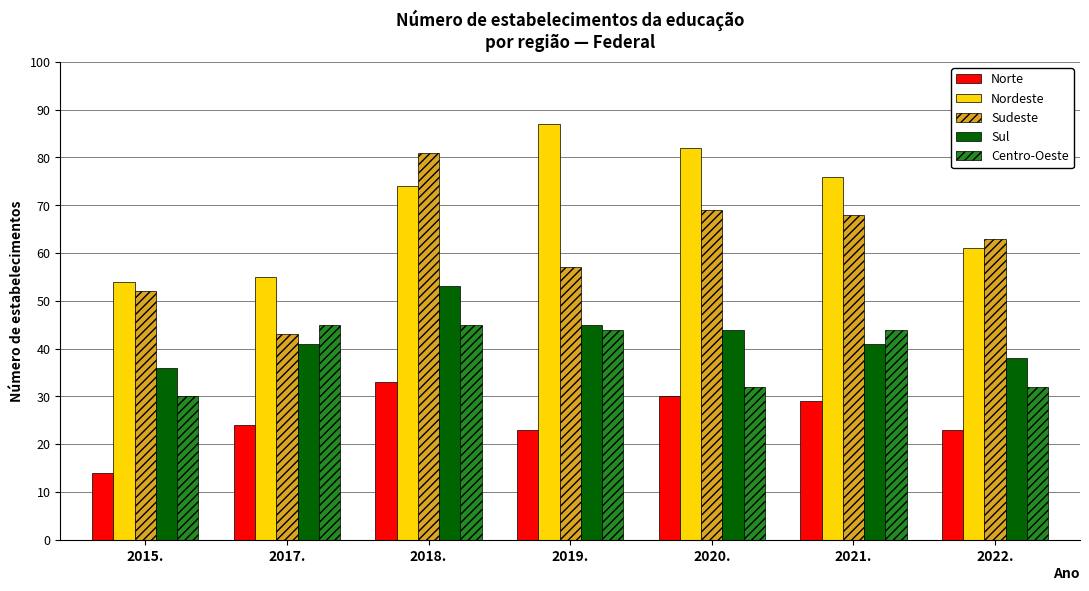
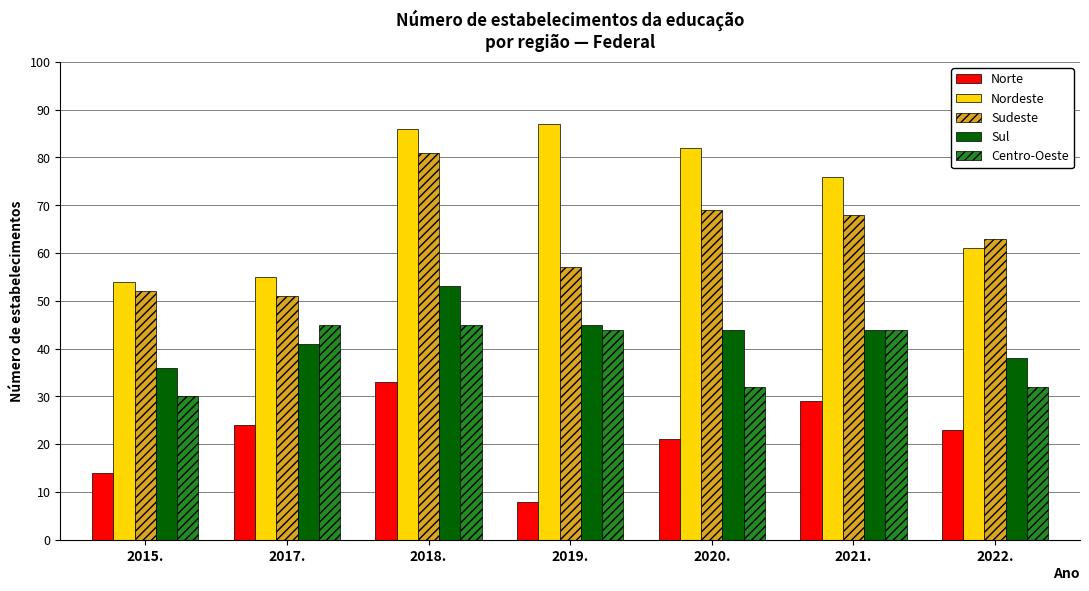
  {
    "Norte": {
      "2015.": 14,
      "2017.": 24,
      "2018.": 33,
-     "2019.": 23,
-     "2020.": 30,
+     "2019.": 8,
+     "2020.": 21,
      "2021.": 29,
      "2022.": 23
    },
    "Nordeste": {
      "2015.": 54,
      "2017.": 55,
-     "2018.": 74,
+     "2018.": 86,
      "2019.": 87,
      "2020.": 82,
      "2021.": 76,
      "2022.": 61
    },
    "Sudeste": {
      "2015.": 52,
-     "2017.": 43,
+     "2017.": 51,
      "2018.": 81,
      "2019.": 57,
      "2020.": 69,
      "2021.": 68,
      "2022.": 63
    },
    "Sul": {
      "2015.": 36,
      "2017.": 41,
      "2018.": 53,
      "2019.": 45,
      "2020.": 44,
-     "2021.": 41,
+     "2021.": 44,
      "2022.": 38
    },
    "Centro-Oeste": {
      "2015.": 30,
      "2017.": 45,
      "2018.": 45,
      "2019.": 44,
      "2020.": 32,
      "2021.": 44,
      "2022.": 32
    }
  }
